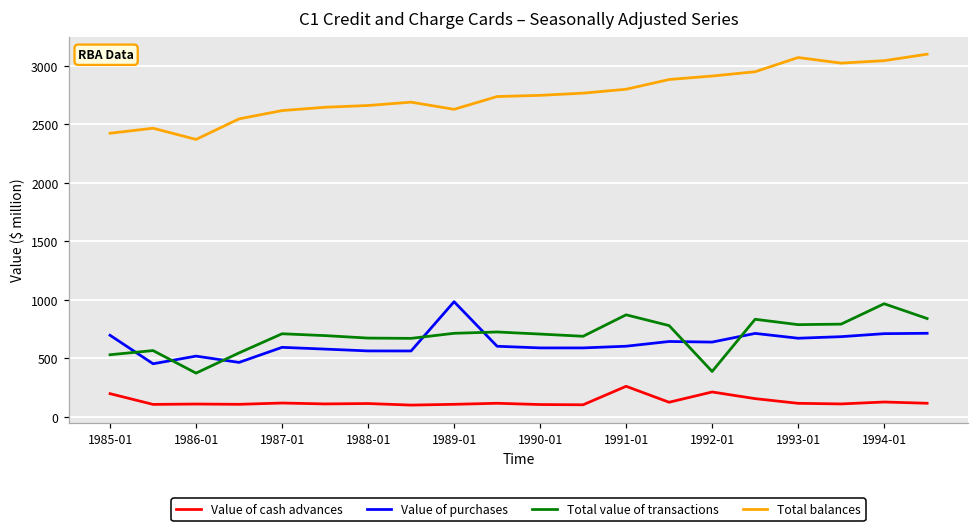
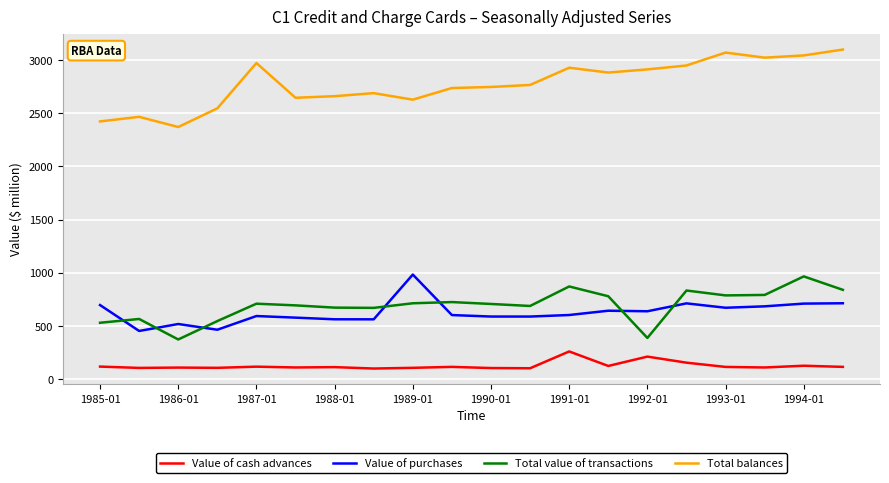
  {
    "Value of cash advances": {
-     "1985-01": 200,
+     "1985-01": 120,
      "1986-01": 110,
      "1987-01": 120,
      "1988-01": 110,
      "1989-01": 110,
      "1990-01": 110,
      "1991-01": 260,
      "1992-01": 210,
      "1993-01": 120,
      "1994-01": 130
    },
    "Value of purchases": {
      "1985-01": 700,
      "1986-01": 520,
      "1987-01": 590,
      "1988-01": 560,
      "1989-01": 980,
      "1990-01": 590,
      "1991-01": 600,
      "1992-01": 640,
      "1993-01": 670,
      "1994-01": 710
    },
    "Total value of transactions": {
      "1985-01": 530,
      "1986-01": 370,
      "1987-01": 710,
      "1988-01": 670,
      "1989-01": 710,
      "1990-01": 710,
      "1991-01": 870,
      "1992-01": 390,
      "1993-01": 790,
      "1994-01": 970
    },
    "Total balances": {
      "1985-01": 2420,
      "1986-01": 2370,
-     "1987-01": 2620,
+     "1987-01": 2970,
      "1988-01": 2660,
      "1989-01": 2630,
      "1990-01": 2750,
-     "1991-01": 2800,
+     "1991-01": 2930,
      "1992-01": 2910,
      "1993-01": 3070,
      "1994-01": 3040
    }
  }
